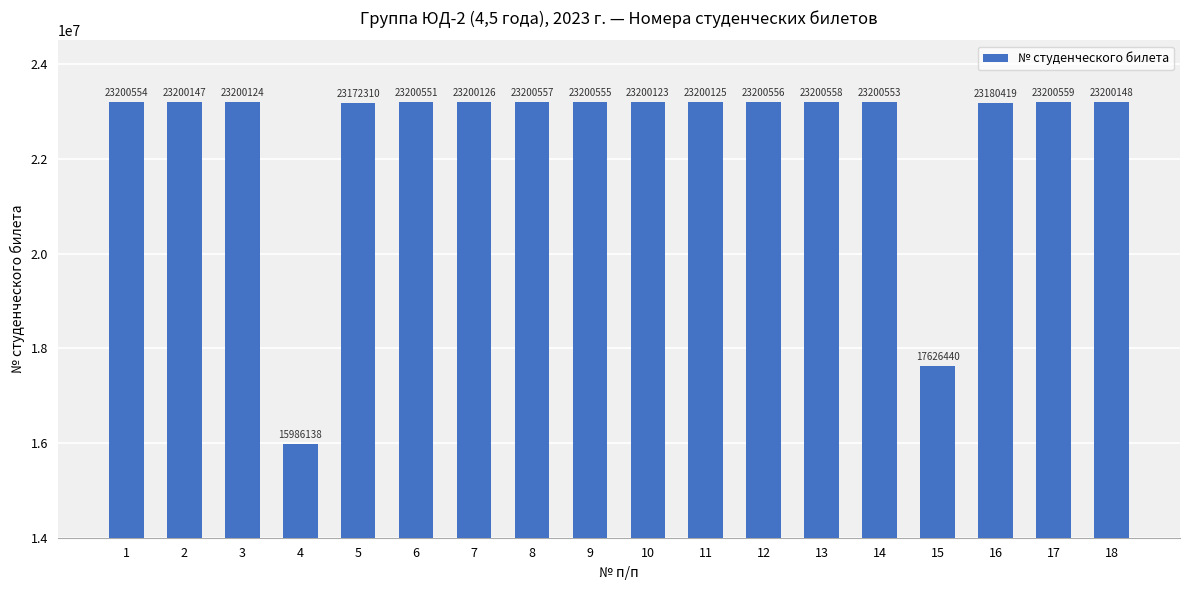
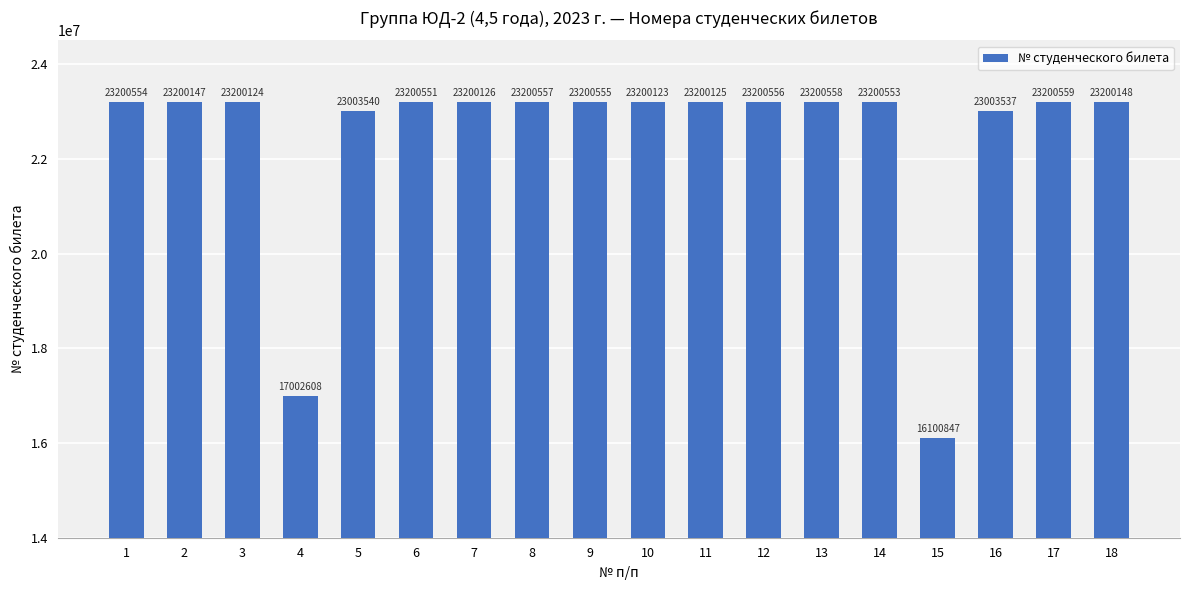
  {
    "1": 23200554,
    "2": 23200147,
    "3": 23200124,
-   "4": 15986138,
-   "5": 23172310,
+   "4": 17002608,
+   "5": 23003540,
    "6": 23200551,
    "7": 23200126,
    "8": 23200557,
    "9": 23200555,
    "10": 23200123,
    "11": 23200125,
    "12": 23200556,
    "13": 23200558,
    "14": 23200553,
-   "15": 17626440,
-   "16": 23180419,
+   "15": 16100847,
+   "16": 23003537,
    "17": 23200559,
    "18": 23200148
  }
